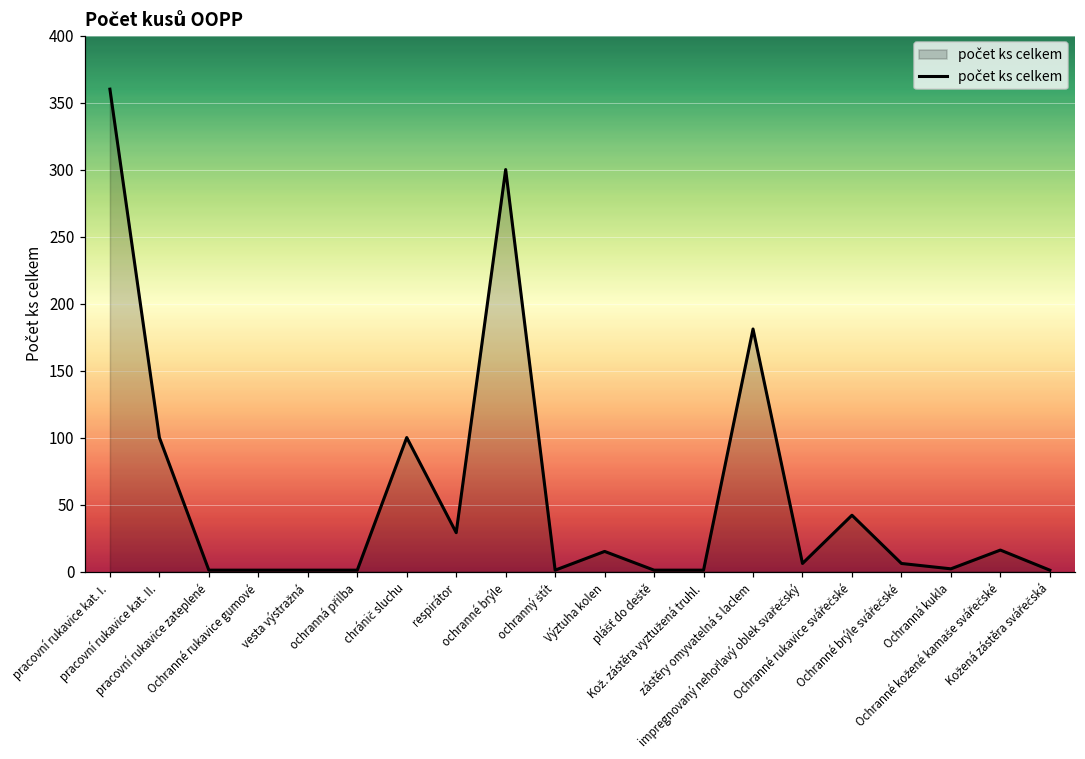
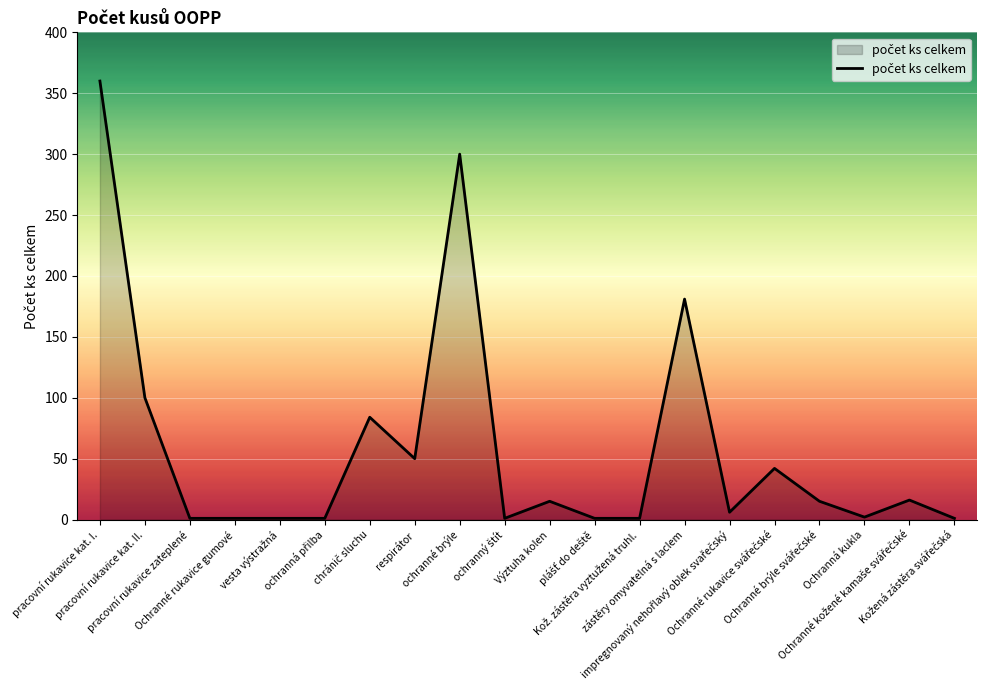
  {
    "pracovní rukavice kat. I.": 360,
    "pracovní rukavice kat. II.": 100,
    "pracovní rukavice zateplené": 1,
    "Ochranné rukavice gumové": 1,
    "vesta výstražná": 1,
    "ochranná přilba": 1,
-   "chránič sluchu": 100,
-   "respirátor": 29,
+   "chránič sluchu": 84,
+   "respirátor": 50,
    "ochranné brýle": 300,
    "ochranný štít": 1,
    "Výztuha kolen": 15,
    "plášť do deště": 1,
    "Kož. zástěra vyztužená truhl.": 1,
    "zástěry omyvatelná s laclem": 181,
    "impregnovaný nehořlavý oblek svařečský": 6,
    "Ochranné rukavice svářečské": 42,
-   "Ochranné brýle svářečské": 6,
+   "Ochranné brýle svářečské": 15,
    "Ochranná kukla": 2,
    "Ochranné kožené kamaše svářečské": 16,
    "Kožená zástěra svářečská": 1
  }
